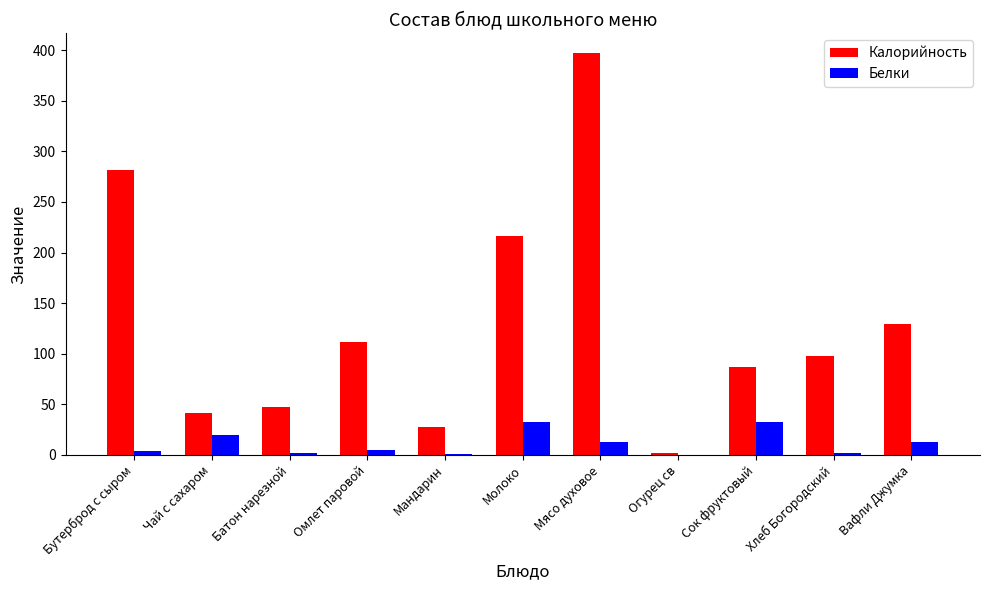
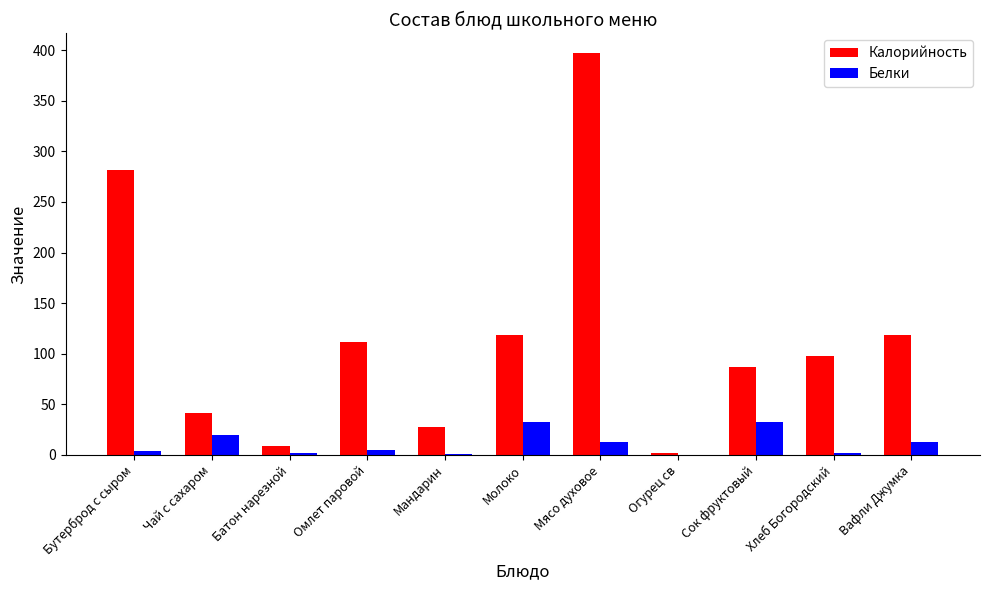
  {
    "Калорийность": {
      "Бутерброд с сыром": 282,
      "Чай с сахаром": 42,
-     "Батон нарезной": 47,
+     "Батон нарезной": 9,
      "Омлет паровой": 112,
      "Мандарин": 28,
-     "Молоко": 216,
+     "Молоко": 118,
      "Мясо духовое": 397,
      "Сок фруктовый": 87,
      "Хлеб Богородский": 98,
-     "Вафли Джумка": 129
+     "Вафли Джумка": 118
    },
    "Белки": {
      "Бутерброд с сыром": 4,
      "Чай с сахаром": 20,
      "Омлет паровой": 5,
      "Молоко": 32,
      "Мясо духовое": 13,
      "Огурец св": 0,
      "Сок фруктовый": 32,
      "Вафли Джумка": 13
    }
  }
